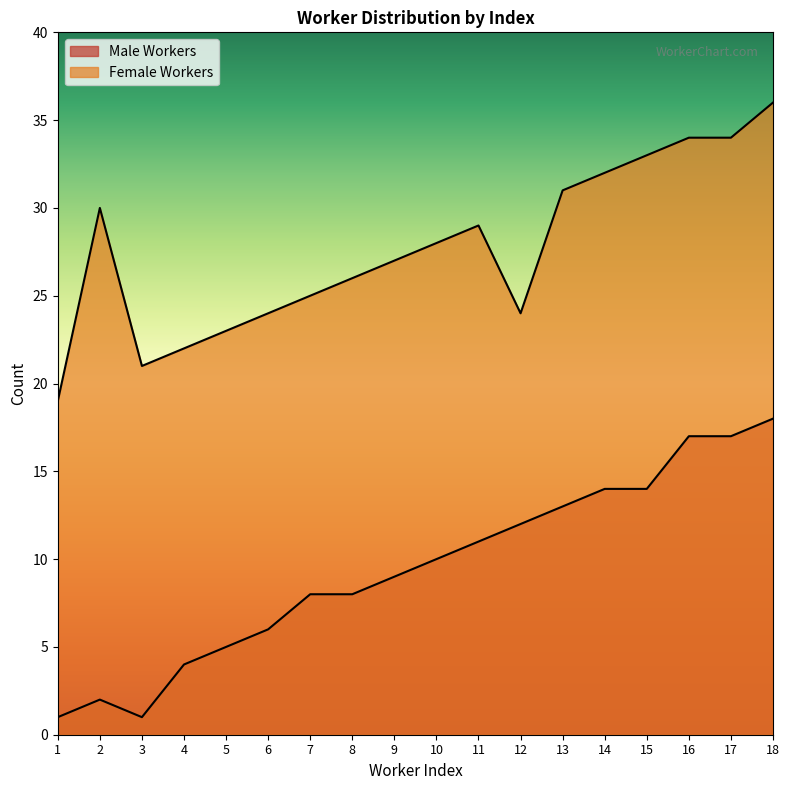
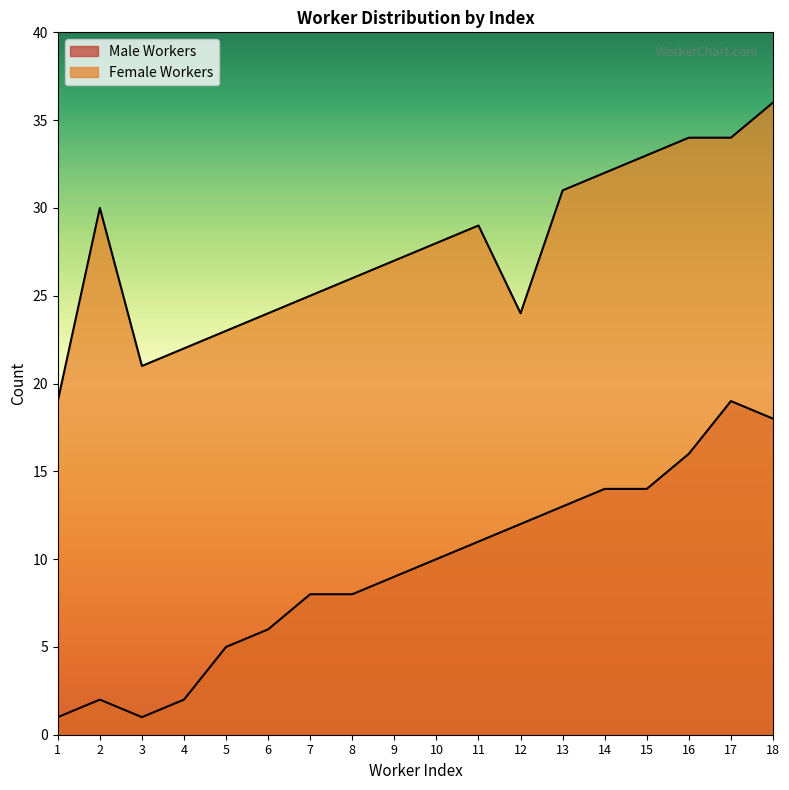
  {
    "Male Workers": {
      "1": 1,
      "2": 2,
      "3": 1,
-     "4": 4,
+     "4": 2,
      "5": 5,
      "6": 6,
      "7": 8,
      "8": 8,
      "9": 9,
      "10": 10,
      "11": 11,
      "12": 12,
      "13": 13,
      "14": 14,
      "15": 14,
-     "16": 17,
-     "17": 17,
+     "16": 16,
+     "17": 19,
      "18": 18
    },
    "Female Workers": {
      "1": 19,
      "2": 30,
      "3": 21,
      "4": 22,
      "5": 23,
      "6": 24,
      "7": 25,
      "8": 26,
      "9": 27,
      "10": 28,
      "11": 29,
      "12": 24,
      "13": 31,
      "14": 32,
      "15": 33,
      "16": 34,
      "17": 34,
      "18": 36
    }
  }
